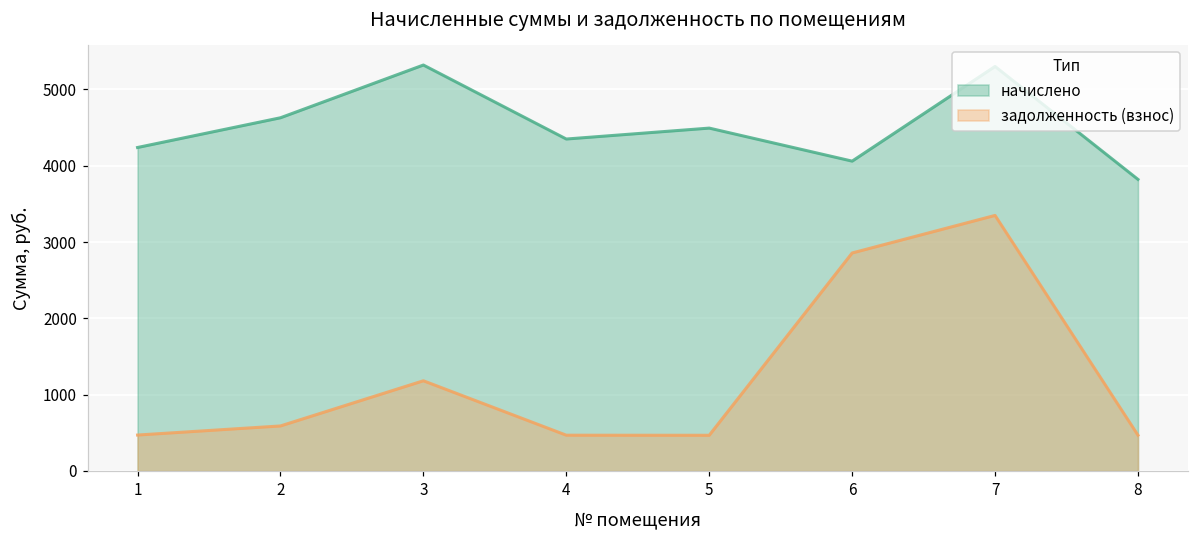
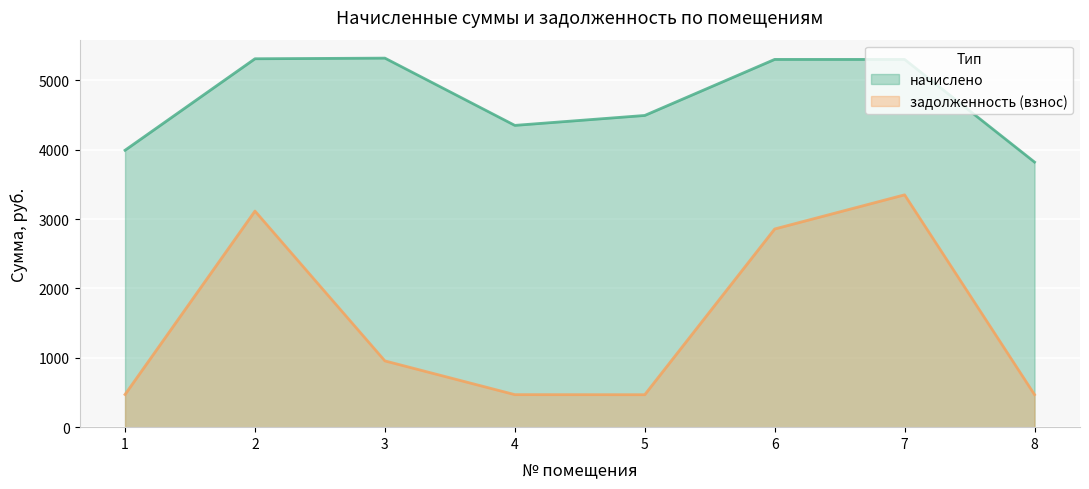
  {
    "начислено": {
-     "1": 4200,
-     "2": 4600,
+     "1": 4000,
+     "2": 5300,
      "3": 5300,
      "4": 4300,
      "5": 4500,
-     "6": 4100,
+     "6": 5300,
      "8": 3800
    },
    "задолженность (взнос)": {
      "1": 500,
-     "2": 600,
-     "3": 1200,
+     "2": 3100,
+     "3": 1000,
      "4": 500,
      "5": 500,
      "6": 2900,
      "7": 3300,
      "8": 500
    }
  }
